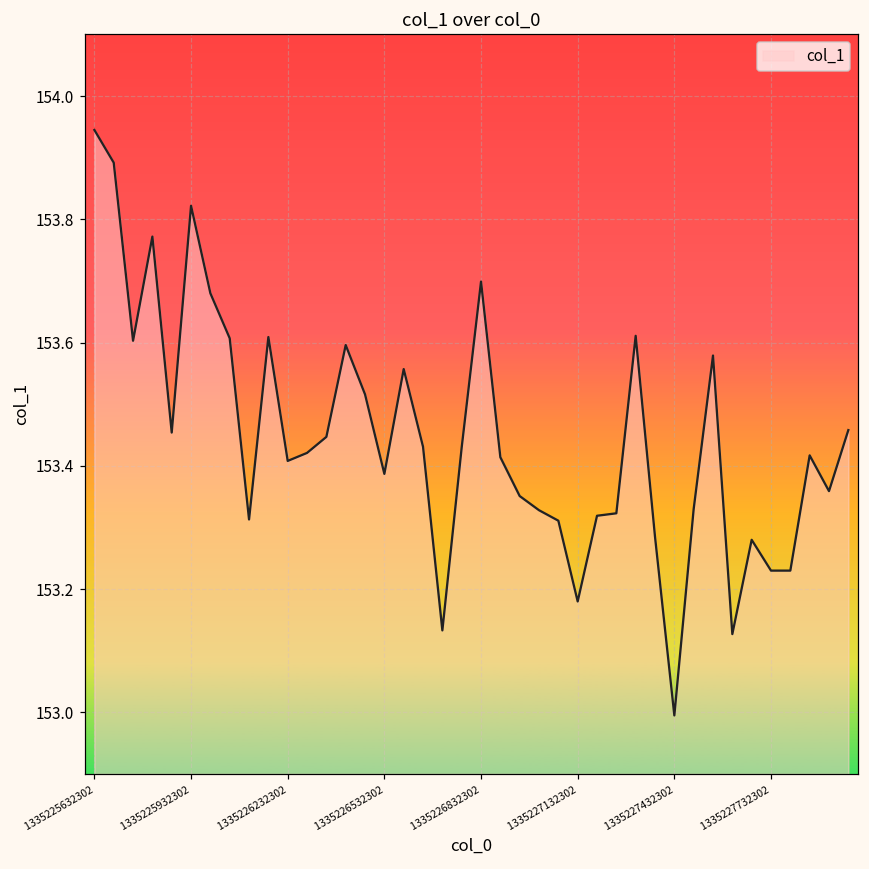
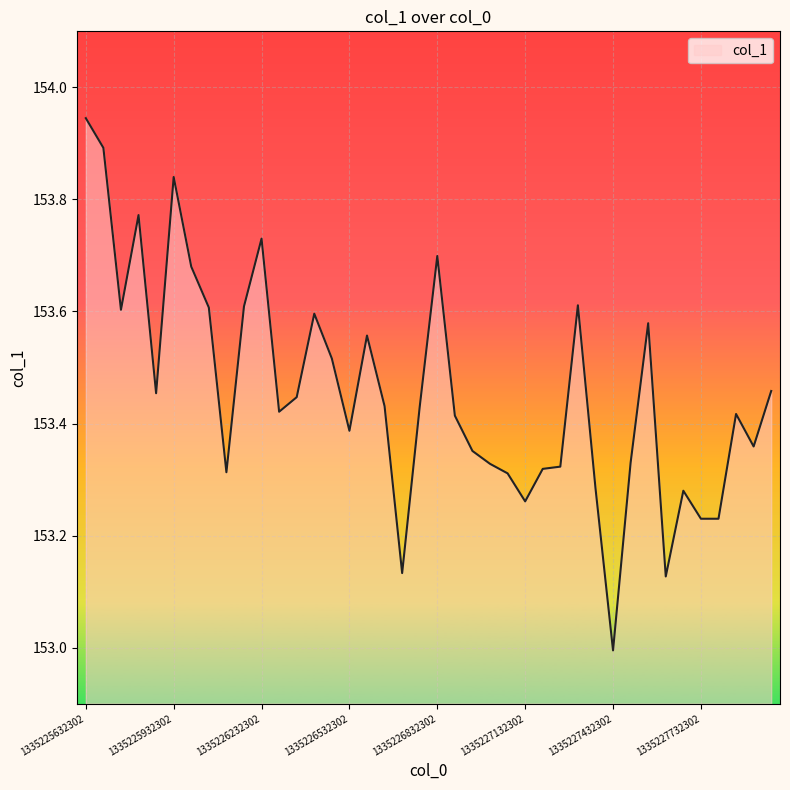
  {
    "1335225632302": 153.95,
-   "1335225932302": 153.82,
-   "1335226232302": 153.41,
+   "1335225932302": 153.84,
+   "1335226232302": 153.73,
    "1335226532302": 153.39,
    "1335226832302": 153.70,
-   "1335227132302": 153.18,
+   "1335227132302": 153.26,
    "1335227432302": 153.00,
    "1335227732302": 153.23
  }
